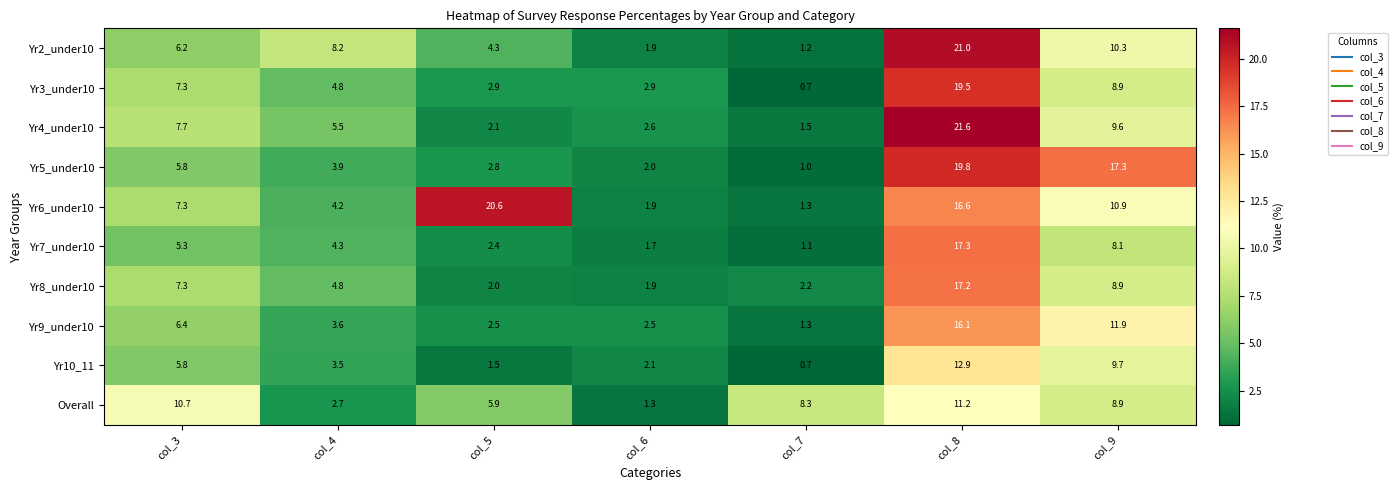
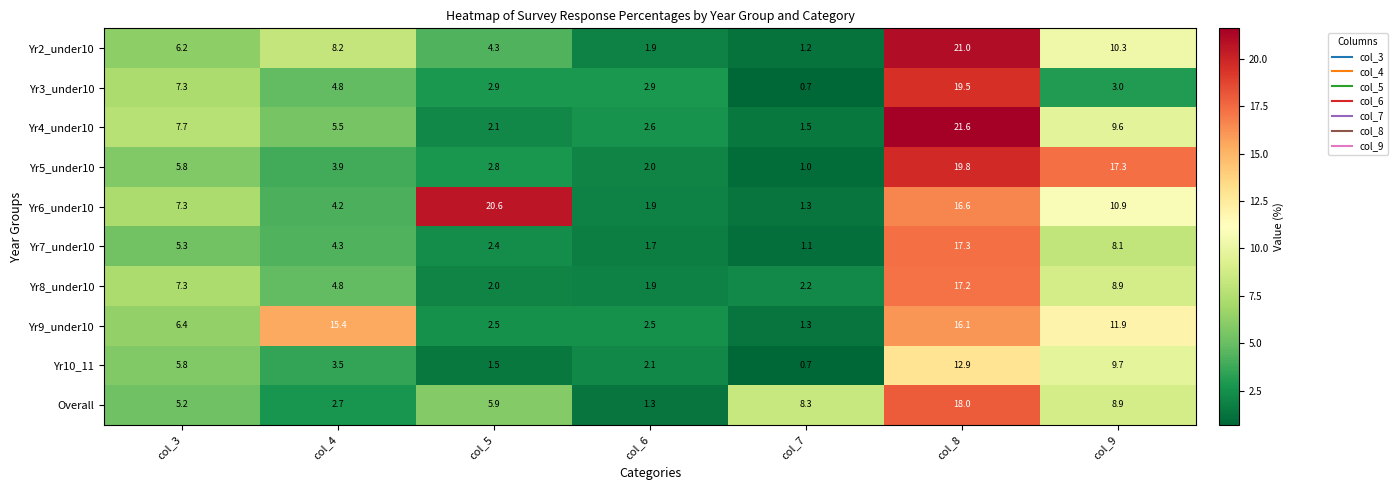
  {
    "Yr2_under10": {
      "col_3": 6.2,
      "col_4": 8.2,
      "col_5": 4.3,
      "col_6": 1.9,
      "col_7": 1.2,
      "col_8": 21.0,
      "col_9": 10.3
    },
    "Yr3_under10": {
      "col_3": 7.3,
      "col_4": 4.8,
      "col_5": 2.9,
      "col_6": 2.9,
      "col_7": 0.7,
      "col_8": 19.5,
-     "col_9": 8.9
+     "col_9": 3.0
    },
    "Yr4_under10": {
      "col_3": 7.7,
      "col_4": 5.5,
      "col_5": 2.1,
      "col_6": 2.6,
      "col_7": 1.5,
      "col_8": 21.6,
      "col_9": 9.6
    },
    "Yr5_under10": {
      "col_3": 5.8,
      "col_4": 3.9,
      "col_5": 2.8,
      "col_6": 2.0,
      "col_7": 1.0,
      "col_8": 19.8,
      "col_9": 17.3
    },
    "Yr6_under10": {
      "col_3": 7.3,
      "col_4": 4.2,
      "col_5": 20.6,
      "col_6": 1.9,
      "col_7": 1.3,
      "col_8": 16.6,
      "col_9": 10.9
    },
    "Yr7_under10": {
      "col_3": 5.3,
      "col_4": 4.3,
      "col_5": 2.4,
      "col_6": 1.7,
      "col_7": 1.1,
      "col_8": 17.3,
      "col_9": 8.1
    },
    "Yr8_under10": {
      "col_3": 7.3,
      "col_4": 4.8,
      "col_5": 2.0,
      "col_6": 1.9,
      "col_7": 2.2,
      "col_8": 17.2,
      "col_9": 8.9
    },
    "Yr9_under10": {
      "col_3": 6.4,
-     "col_4": 3.6,
+     "col_4": 15.4,
      "col_5": 2.5,
      "col_6": 2.5,
      "col_7": 1.3,
      "col_8": 16.1,
      "col_9": 11.9
    },
    "Yr10_11": {
      "col_3": 5.8,
      "col_4": 3.5,
      "col_5": 1.5,
      "col_6": 2.1,
      "col_7": 0.7,
      "col_8": 12.9,
      "col_9": 9.7
    },
    "Overall": {
-     "col_3": 10.7,
+     "col_3": 5.2,
      "col_4": 2.7,
      "col_5": 5.9,
      "col_6": 1.3,
      "col_7": 8.3,
-     "col_8": 11.2,
+     "col_8": 18.0,
      "col_9": 8.9
    }
  }
